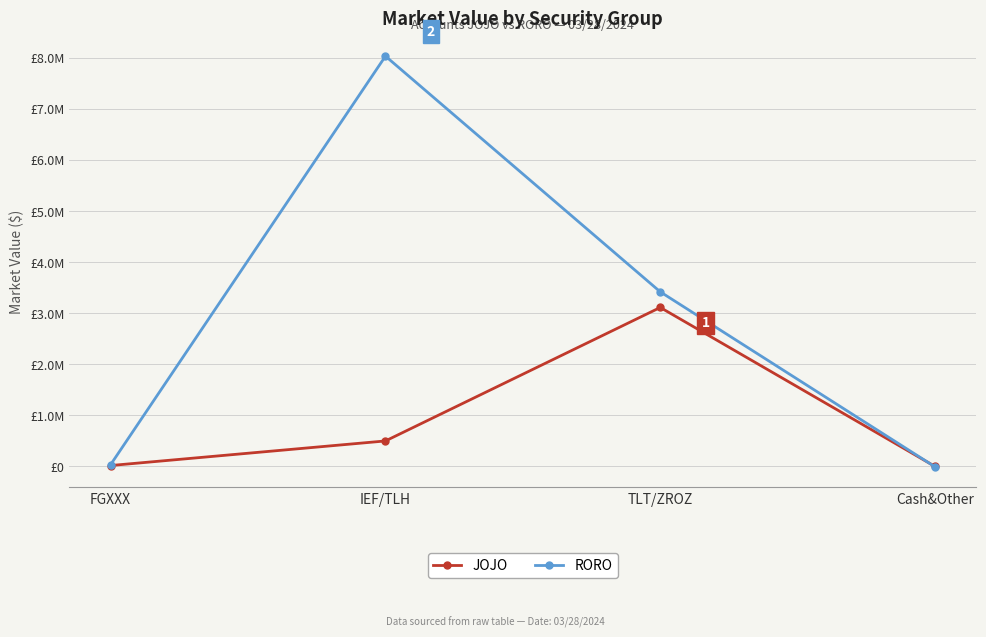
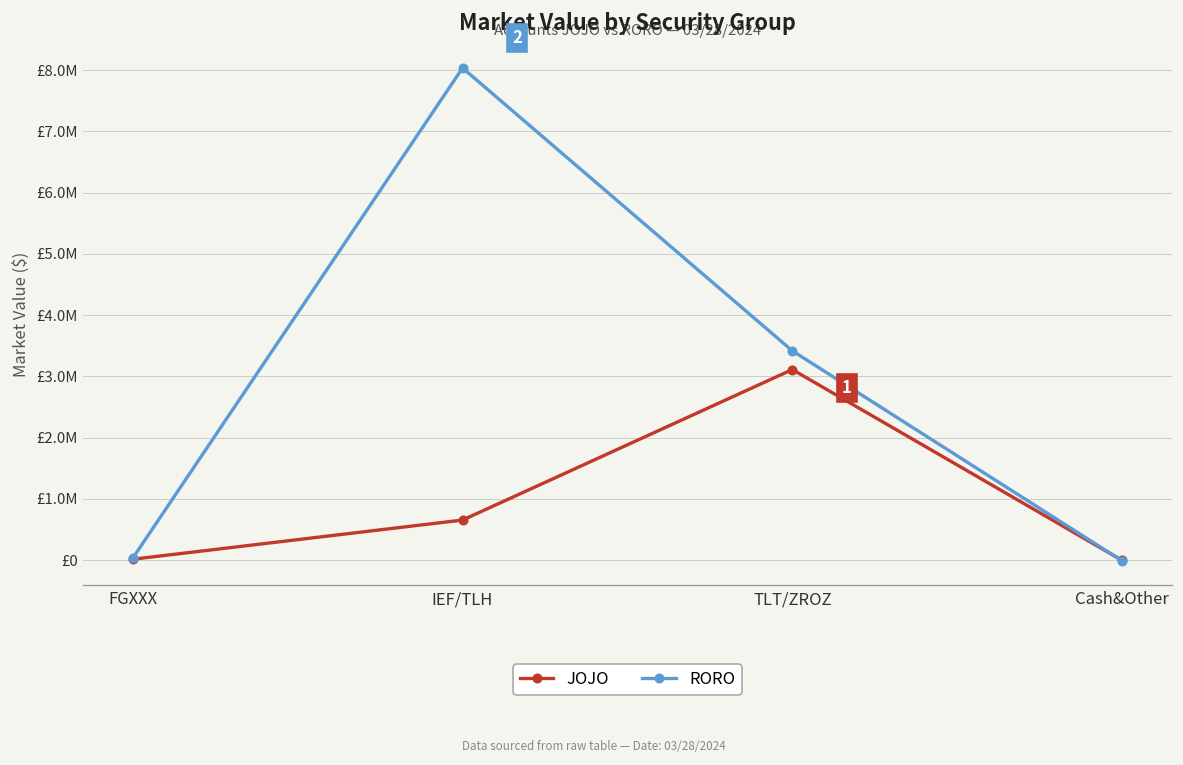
  {
    "JOJO": {
-     "IEF/TLH": "£500000",
+     "IEF/TLH": "£700000",
      "TLT/ZROZ": "£3100000"
    },
    "RORO": {
      "IEF/TLH": "£8000000",
      "TLT/ZROZ": "£3400000"
    }
  }
